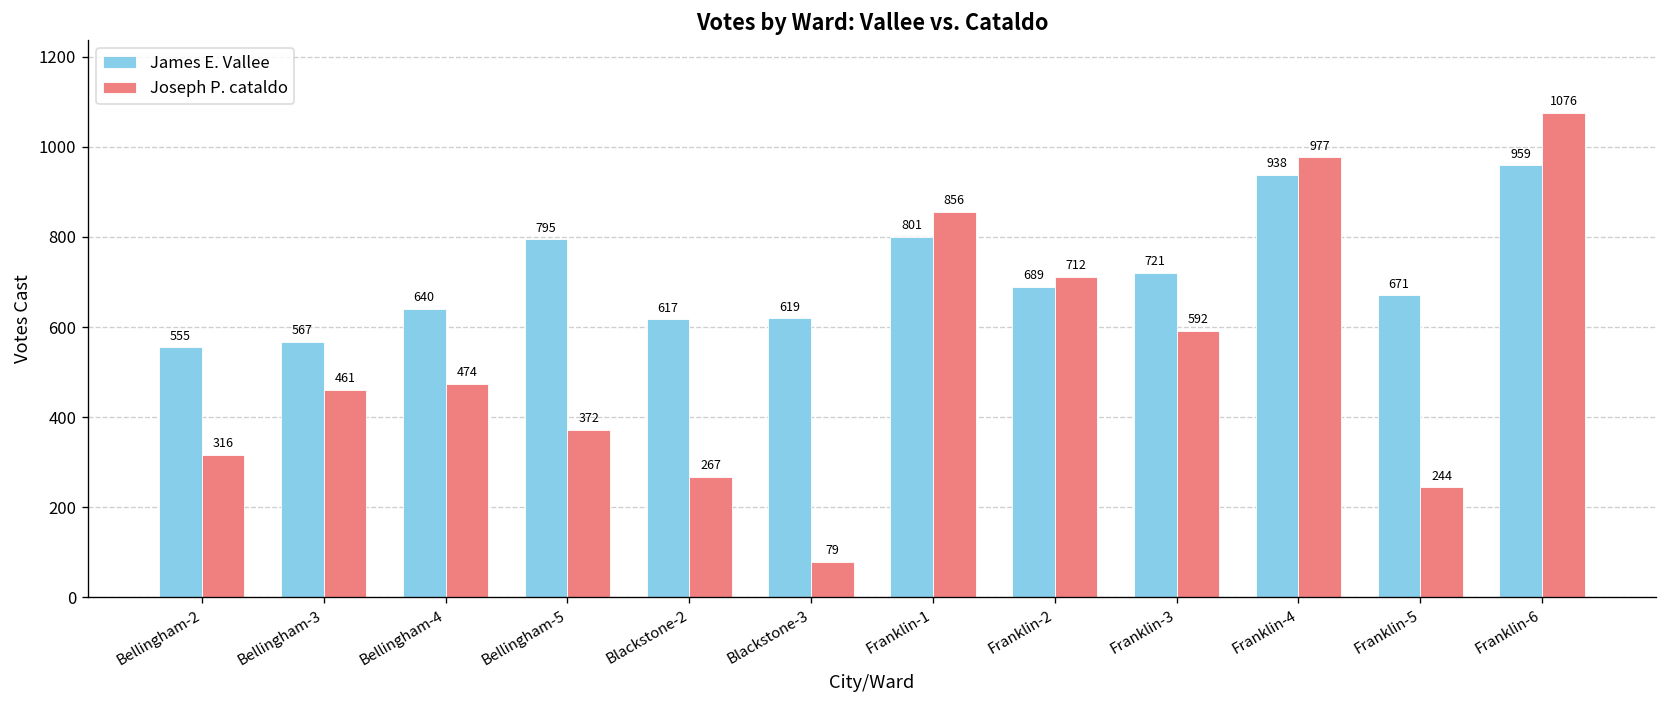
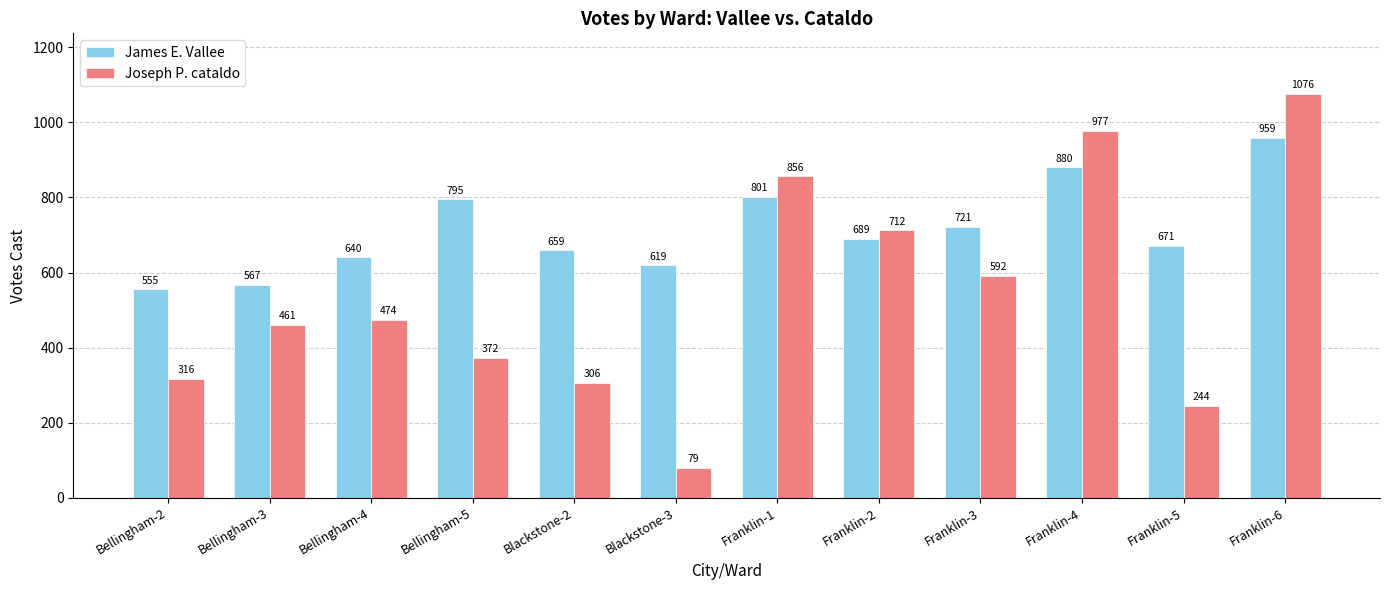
  {
    "James E. Vallee": {
      "Bellingham-2": 555,
      "Bellingham-3": 567,
      "Bellingham-4": 640,
      "Bellingham-5": 795,
-     "Blackstone-2": 617,
+     "Blackstone-2": 659,
      "Blackstone-3": 619,
      "Franklin-1": 801,
      "Franklin-2": 689,
      "Franklin-3": 721,
-     "Franklin-4": 938,
+     "Franklin-4": 880,
      "Franklin-5": 671,
      "Franklin-6": 959
    },
    "Joseph P. cataldo": {
      "Bellingham-2": 316,
      "Bellingham-3": 461,
      "Bellingham-4": 474,
      "Bellingham-5": 372,
-     "Blackstone-2": 267,
+     "Blackstone-2": 306,
      "Blackstone-3": 79,
      "Franklin-1": 856,
      "Franklin-2": 712,
      "Franklin-3": 592,
      "Franklin-4": 977,
      "Franklin-5": 244,
      "Franklin-6": 1076
    }
  }
